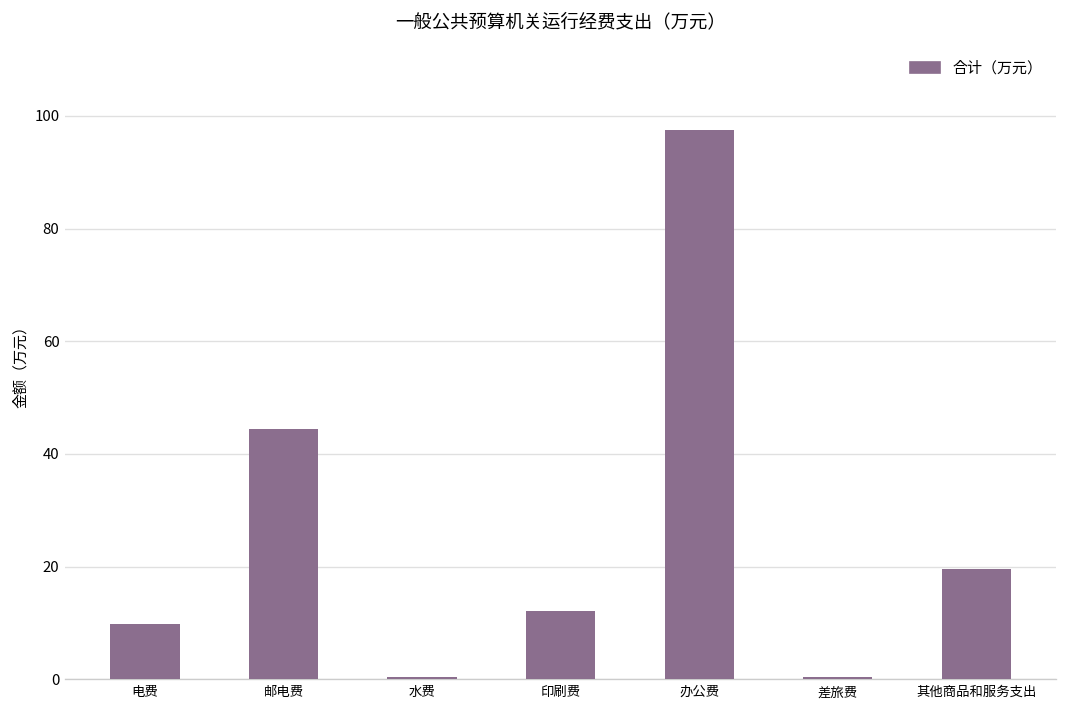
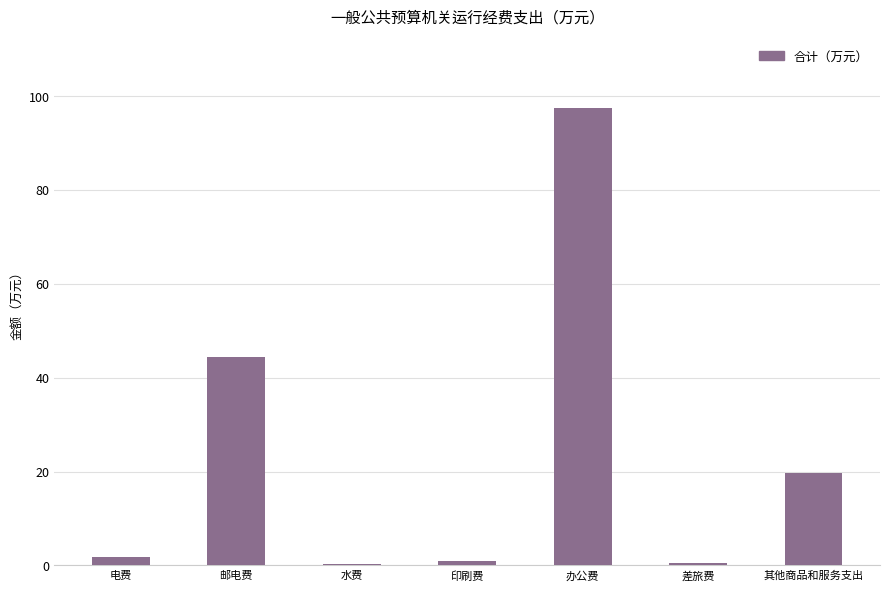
  {
-   "电费": 10,
+   "电费": 2,
    "邮电费": 44,
-   "印刷费": 12,
+   "印刷费": 1,
    "办公费": 97,
    "其他商品和服务支出": 20
  }
